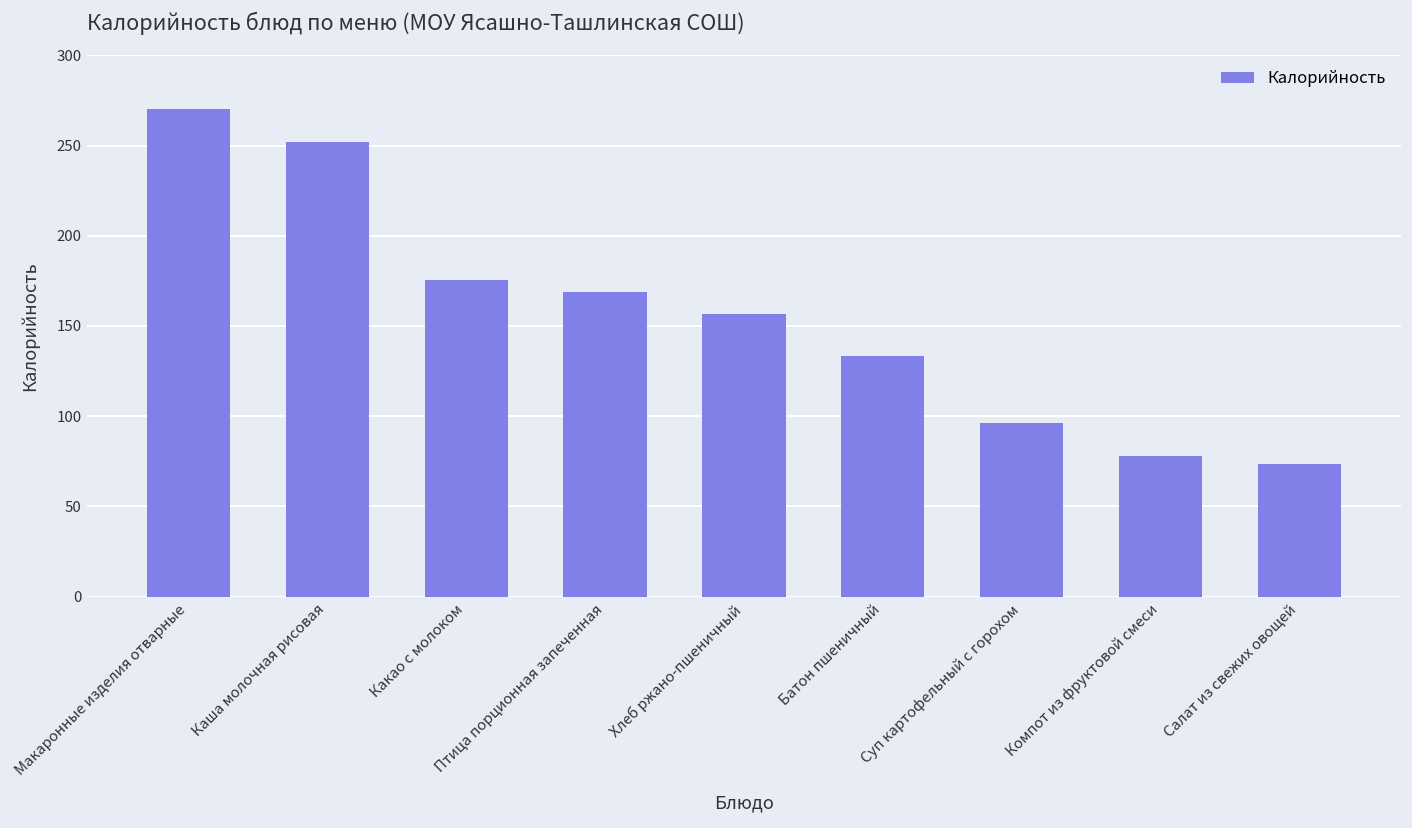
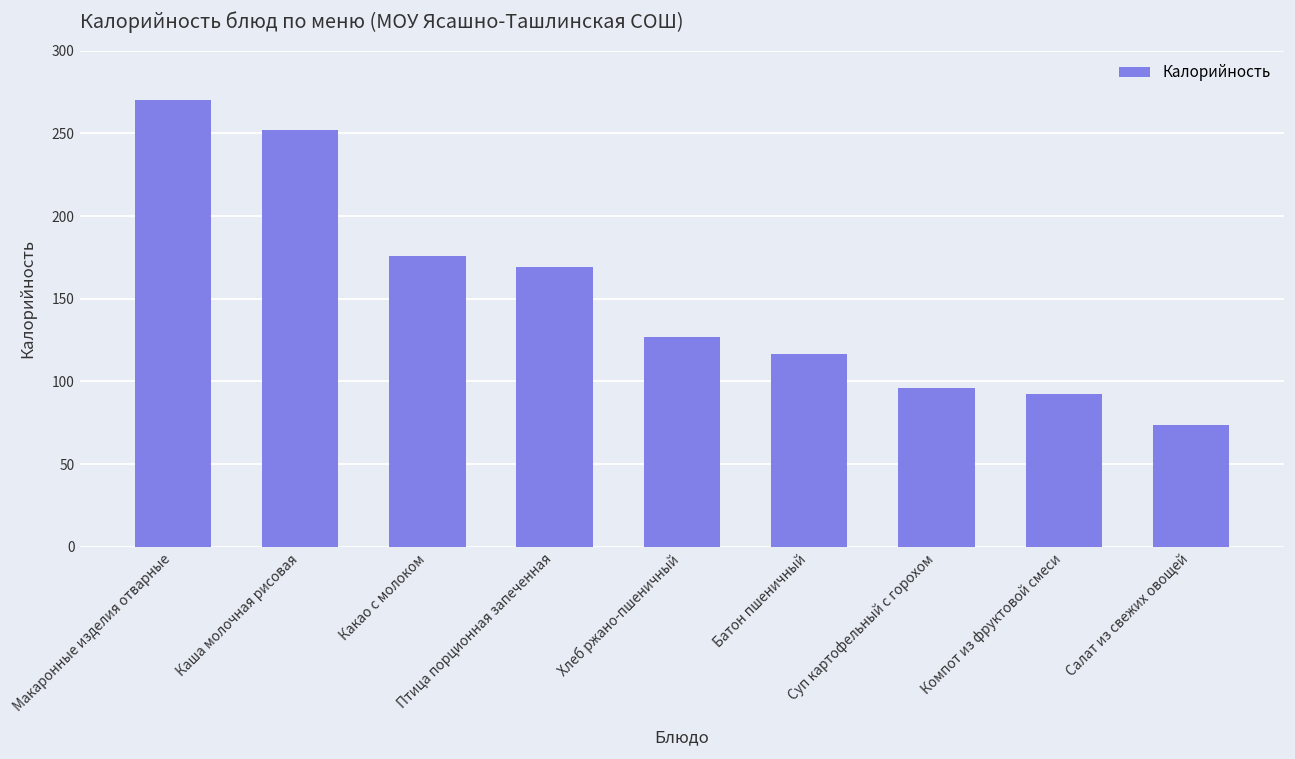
  {
    "Макаронные изделия отварные": 270,
    "Каша молочная рисовая": 252,
    "Какао с молоком": 176,
    "Птица порционная запеченная": 169,
-   "Хлеб ржано-пшеничный": 157,
-   "Батон пшеничный": 133,
+   "Хлеб ржано-пшеничный": 127,
+   "Батон пшеничный": 117,
    "Суп картофельный с горохом": 96,
-   "Компот из фруктовой смеси": 78,
+   "Компот из фруктовой смеси": 93,
    "Салат из свежих овощей": 74
  }
